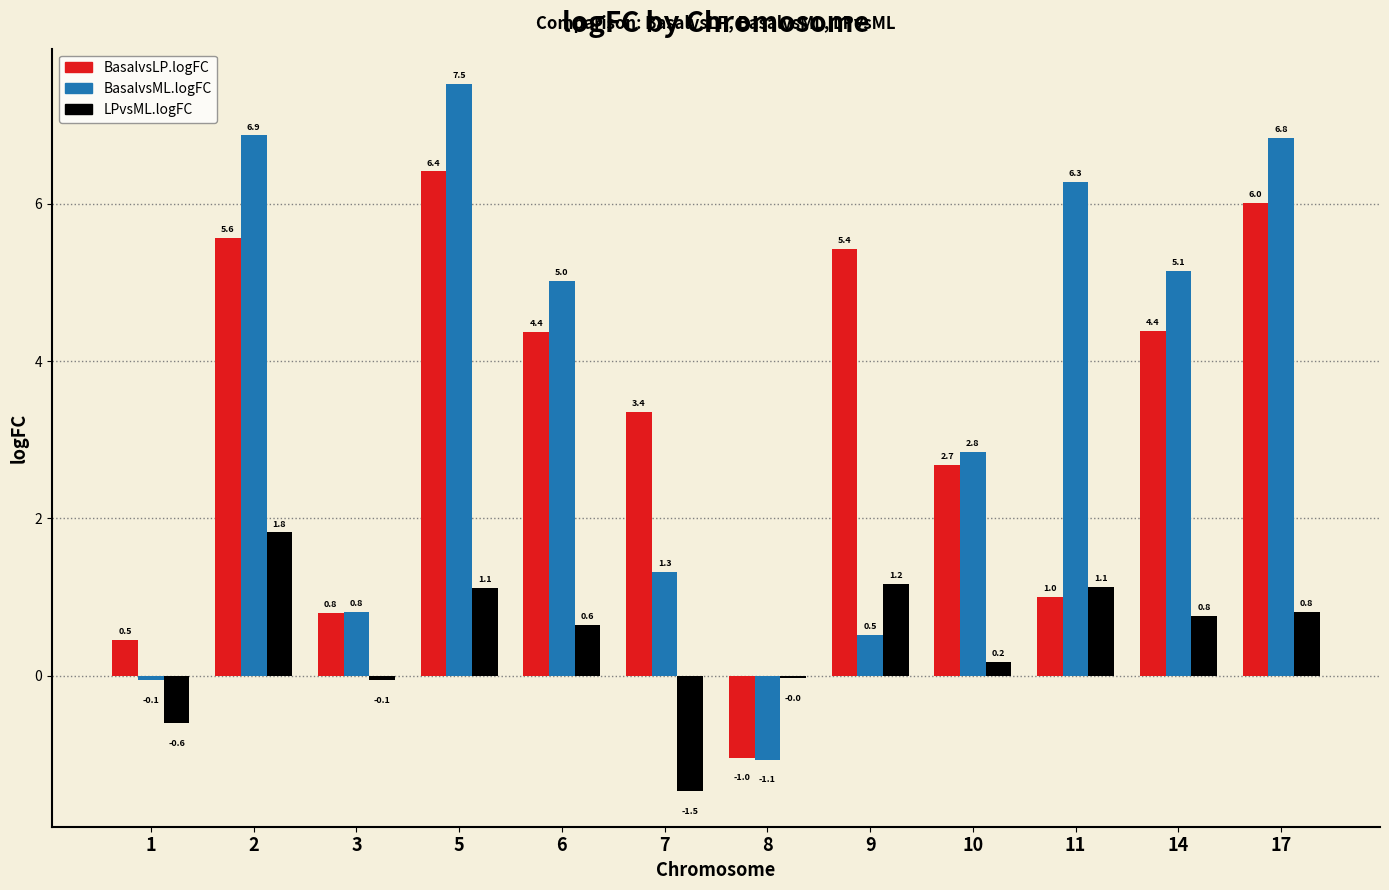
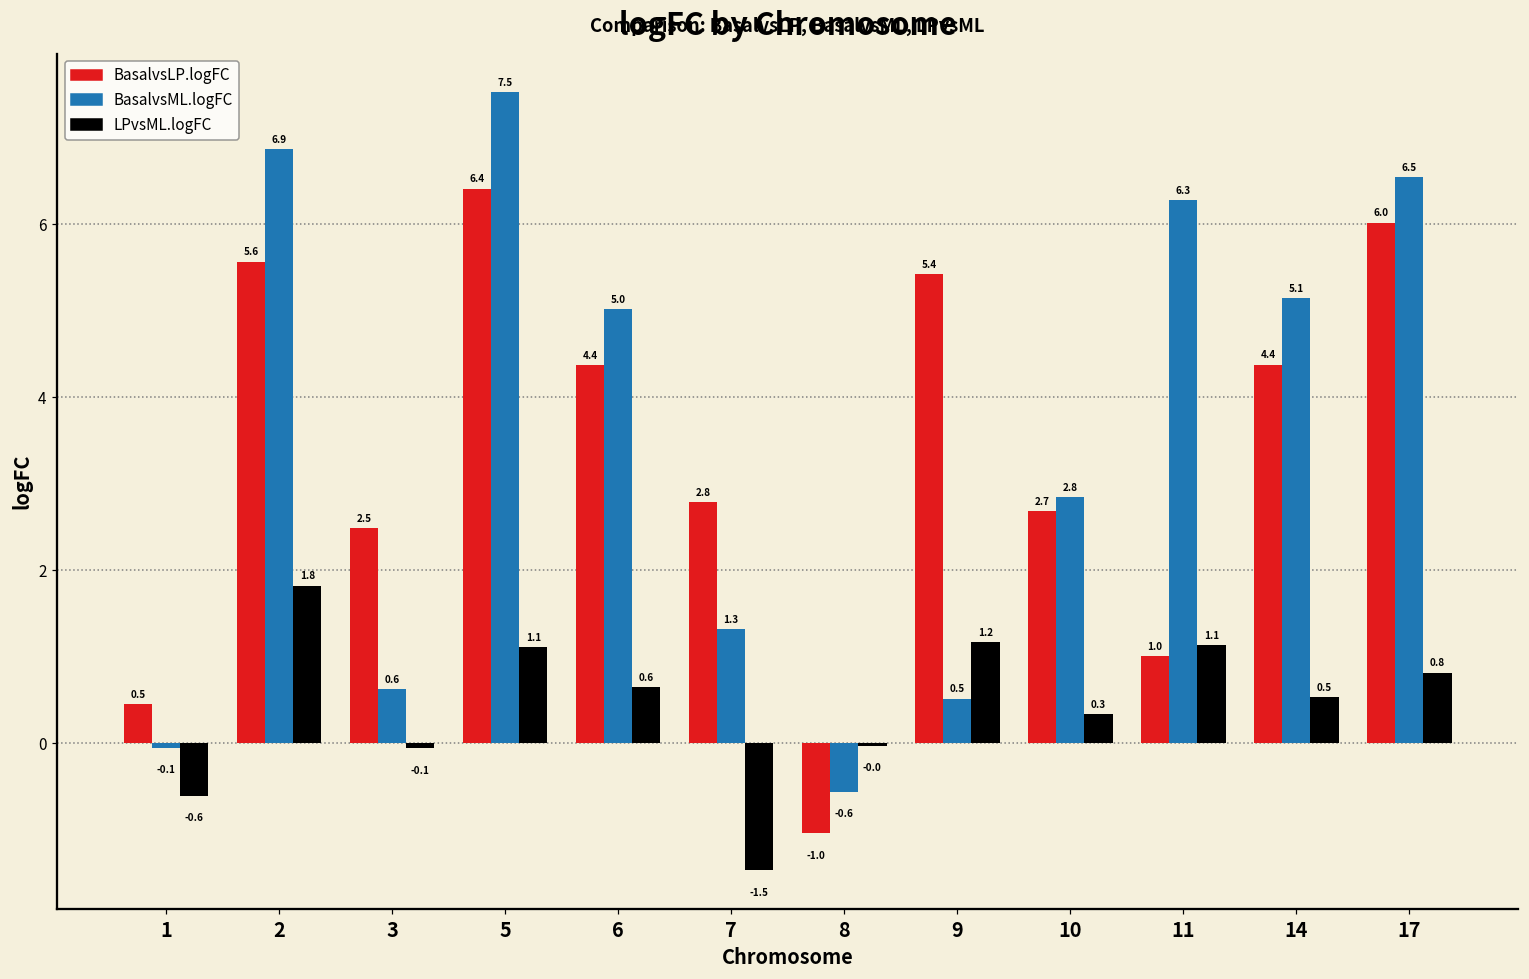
  {
    "BasalvsLP.logFC": {
      "1": 0.5,
      "2": 5.6,
-     "3": 0.8,
+     "3": 2.5,
      "5": 6.4,
      "6": 4.4,
-     "7": 3.4,
+     "7": 2.8,
      "8": -1.0,
      "9": 5.4,
      "10": 2.7,
      "11": 1.0,
      "14": 4.4,
      "17": 6.0
    },
    "BasalvsML.logFC": {
      "1": -0.1,
      "2": 6.9,
-     "3": 0.8,
+     "3": 0.6,
      "5": 7.5,
      "6": 5.0,
      "7": 1.3,
-     "8": -1.1,
+     "8": -0.6,
      "9": 0.5,
      "10": 2.8,
      "11": 6.3,
      "14": 5.1,
-     "17": 6.8
+     "17": 6.5
    },
    "LPvsML.logFC": {
      "1": -0.6,
      "2": 1.8,
      "3": -0.1,
      "5": 1.1,
      "6": 0.6,
      "7": -1.5,
      "8": -0.0,
      "9": 1.2,
-     "10": 0.2,
+     "10": 0.3,
      "11": 1.1,
-     "14": 0.8,
+     "14": 0.5,
      "17": 0.8
    }
  }
